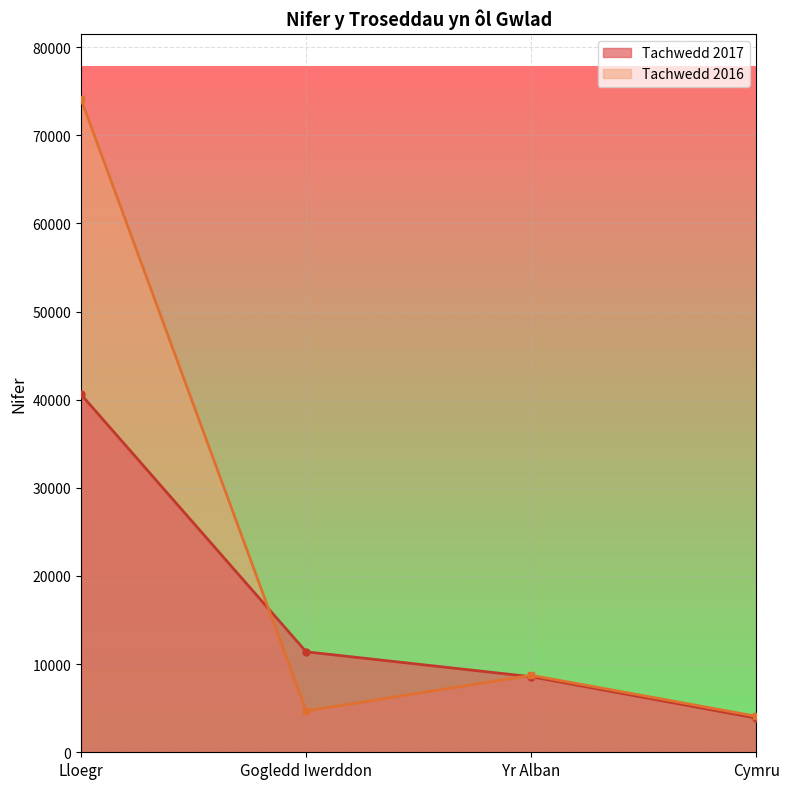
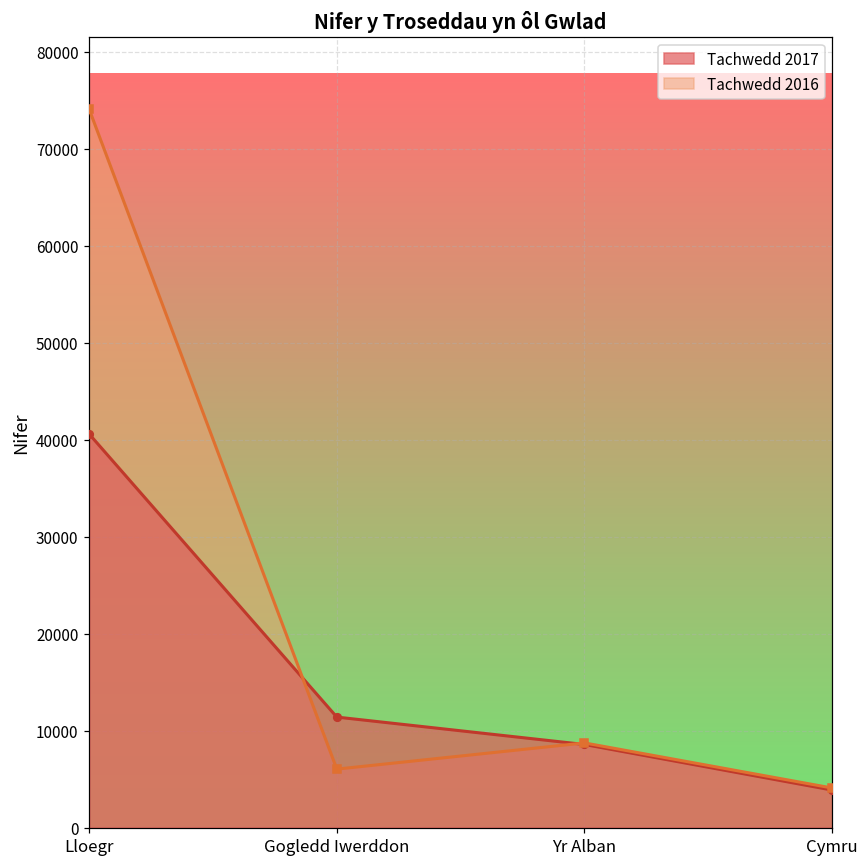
  {
    "Tachwedd 2017": {
      "Lloegr": 41000,
      "Gogledd Iwerddon": 11000
    },
    "Tachwedd 2016": {
      "Lloegr": 74000,
-     "Gogledd Iwerddon": 5000
+     "Gogledd Iwerddon": 6000
    }
  }
